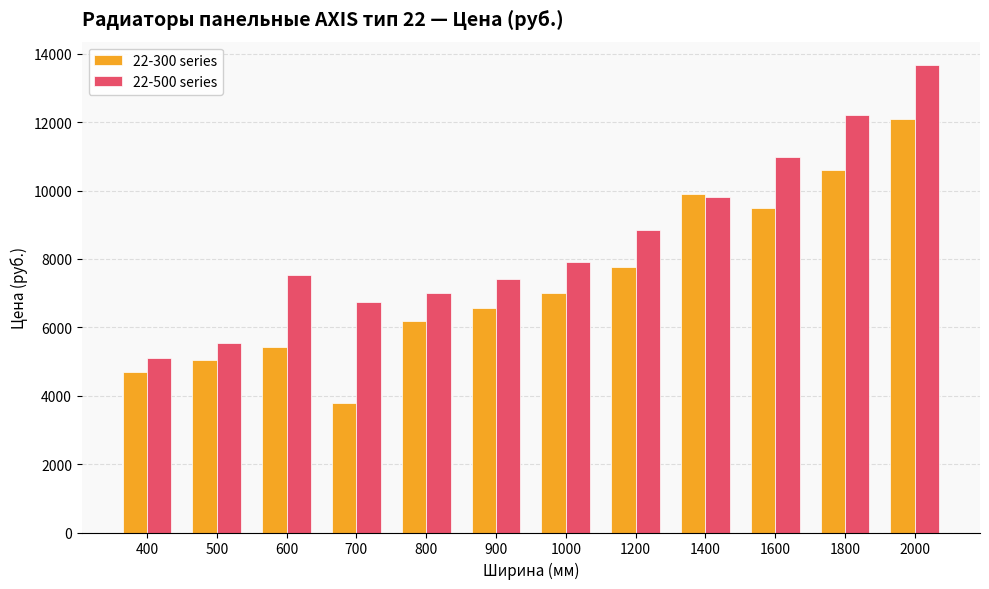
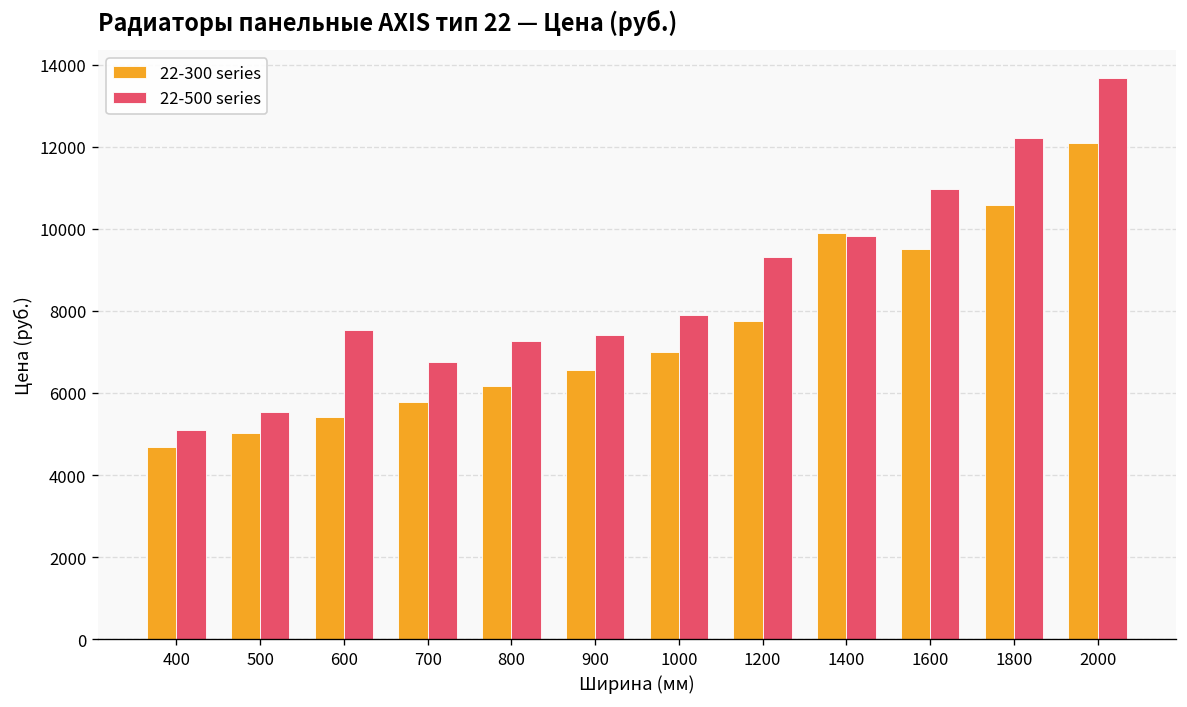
  {
    "22-300 series": {
      "400": 4700,
      "500": 5000,
      "600": 5400,
-     "700": 3800,
+     "700": 5800,
      "800": 6200,
      "900": 6600,
      "1000": 7000,
      "1200": 7800,
      "1400": 9900,
      "1600": 9500,
      "1800": 10600,
      "2000": 12100
    },
    "22-500 series": {
      "400": 5100,
      "500": 5500,
      "600": 7500,
      "700": 6700,
-     "800": 7000,
+     "800": 7300,
      "900": 7400,
      "1000": 7900,
-     "1200": 8800,
+     "1200": 9300,
      "1400": 9800,
      "1600": 11000,
      "1800": 12200,
      "2000": 13700
    }
  }
